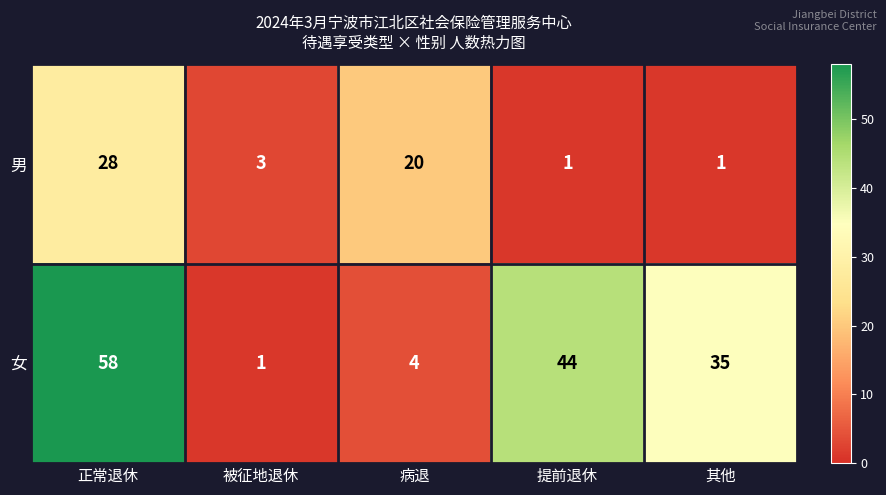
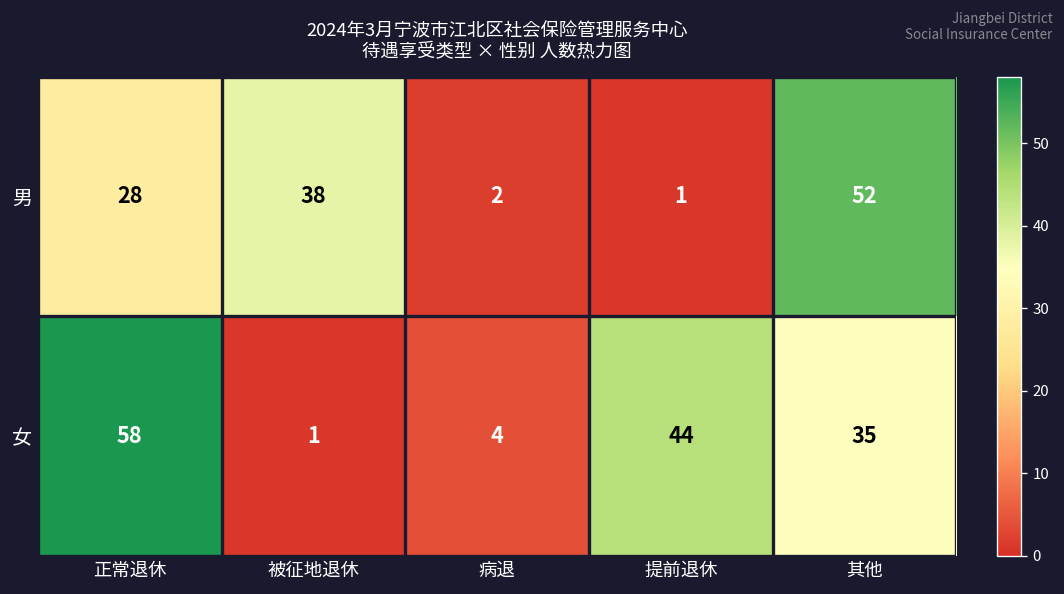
  {
    "男": {
      "正常退休": 28,
-     "被征地退休": 3,
-     "病退": 20,
+     "被征地退休": 38,
+     "病退": 2,
      "提前退休": 1,
-     "其他": 1
+     "其他": 52
    },
    "女": {
      "正常退休": 58,
      "被征地退休": 1,
      "病退": 4,
      "提前退休": 44,
      "其他": 35
    }
  }
